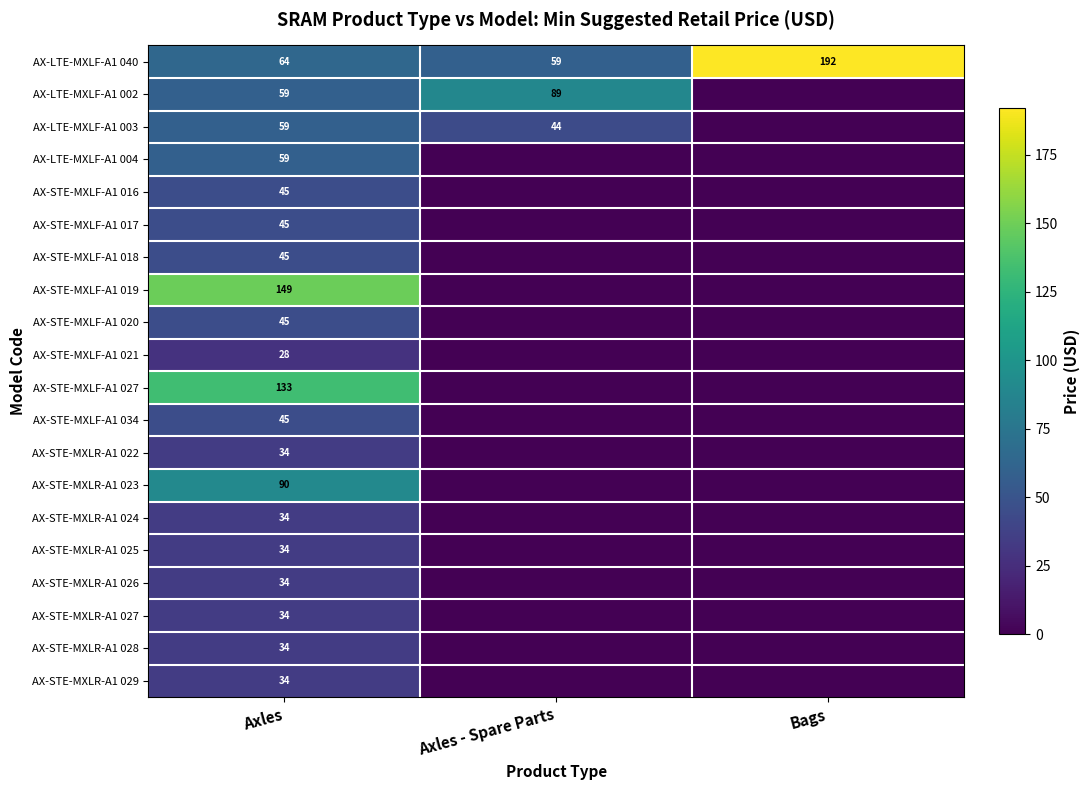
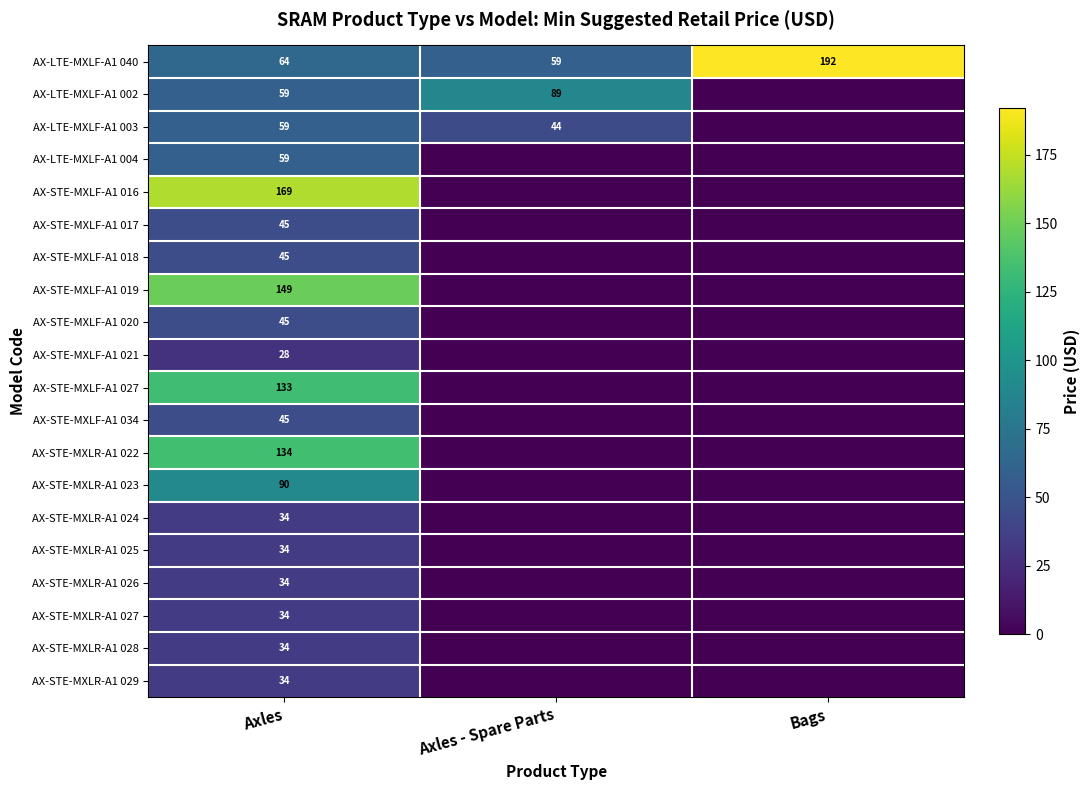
  {
    "AX-LTE-MXLF-A1 040": {
      "Axles": 64,
      "Axles - Spare Parts": 59,
      "Bags": 192
    },
    "AX-LTE-MXLF-A1 002": {
      "Axles": 59,
      "Axles - Spare Parts": 89
    },
    "AX-LTE-MXLF-A1 003": {
      "Axles": 59,
      "Axles - Spare Parts": 44
    },
    "AX-LTE-MXLF-A1 004": {
      "Axles": 59
    },
    "AX-STE-MXLF-A1 016": {
-     "Axles": 45
+     "Axles": 169
    },
    "AX-STE-MXLF-A1 017": {
      "Axles": 45
    },
    "AX-STE-MXLF-A1 018": {
      "Axles": 45
    },
    "AX-STE-MXLF-A1 019": {
      "Axles": 149
    },
    "AX-STE-MXLF-A1 020": {
      "Axles": 45
    },
    "AX-STE-MXLF-A1 021": {
      "Axles": 28
    },
    "AX-STE-MXLF-A1 027": {
      "Axles": 133
    },
    "AX-STE-MXLF-A1 034": {
      "Axles": 45
    },
    "AX-STE-MXLR-A1 022": {
-     "Axles": 34
+     "Axles": 134
    },
    "AX-STE-MXLR-A1 023": {
      "Axles": 90
    },
    "AX-STE-MXLR-A1 024": {
      "Axles": 34
    },
    "AX-STE-MXLR-A1 025": {
      "Axles": 34
    },
    "AX-STE-MXLR-A1 026": {
      "Axles": 34
    },
    "AX-STE-MXLR-A1 027": {
      "Axles": 34
    },
    "AX-STE-MXLR-A1 028": {
      "Axles": 34
    },
    "AX-STE-MXLR-A1 029": {
      "Axles": 34
    }
  }
